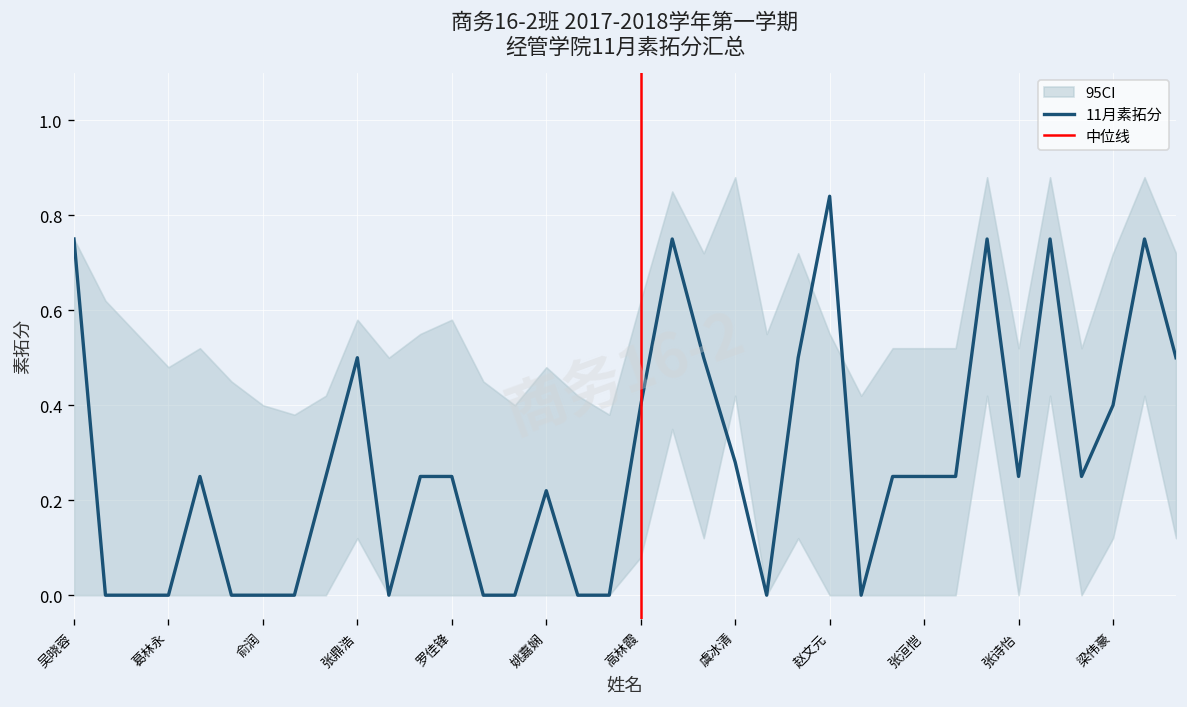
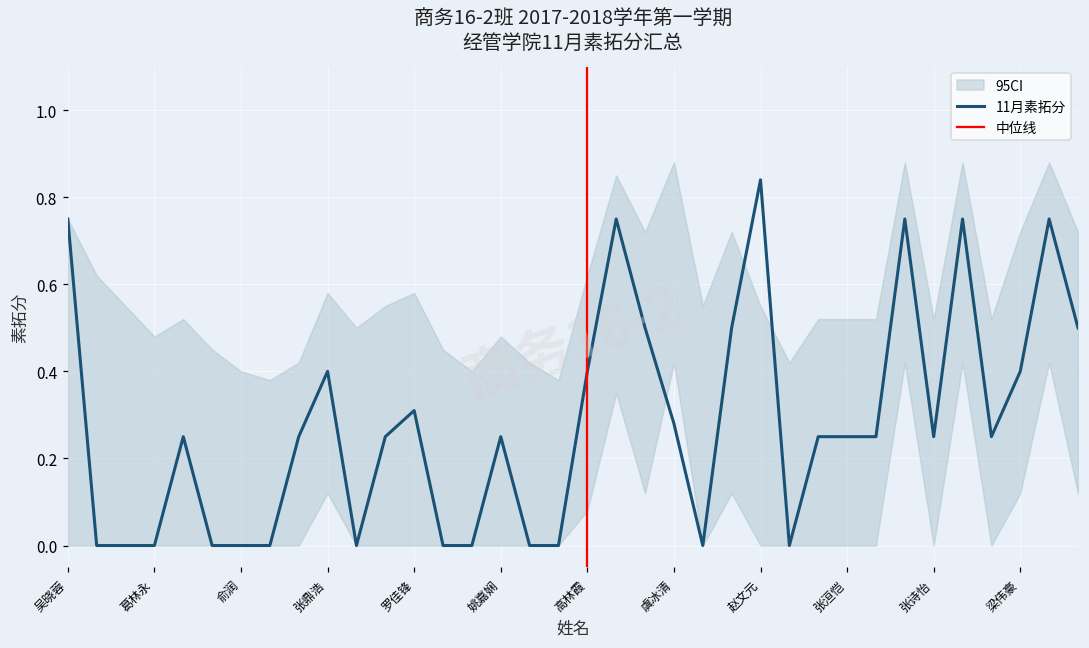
  {
    "11月素拓分": {
      "葛林永": 0.00,
      "俞润": 0.00,
-     "张鼎浩": 0.5,
-     "罗佳锋": 0.25,
-     "姚嘉娴": 0.22,
+     "张鼎浩": 0.4,
+     "罗佳锋": 0.31,
+     "姚嘉娴": 0.25,
      "高林霞": 0.40,
      "虞冰清": 0.28,
      "赵文元": 0.84,
      "张洹恺": 0.25,
      "张诗怡": 0.25,
      "梁伟豪": 0.40
    }
  }
